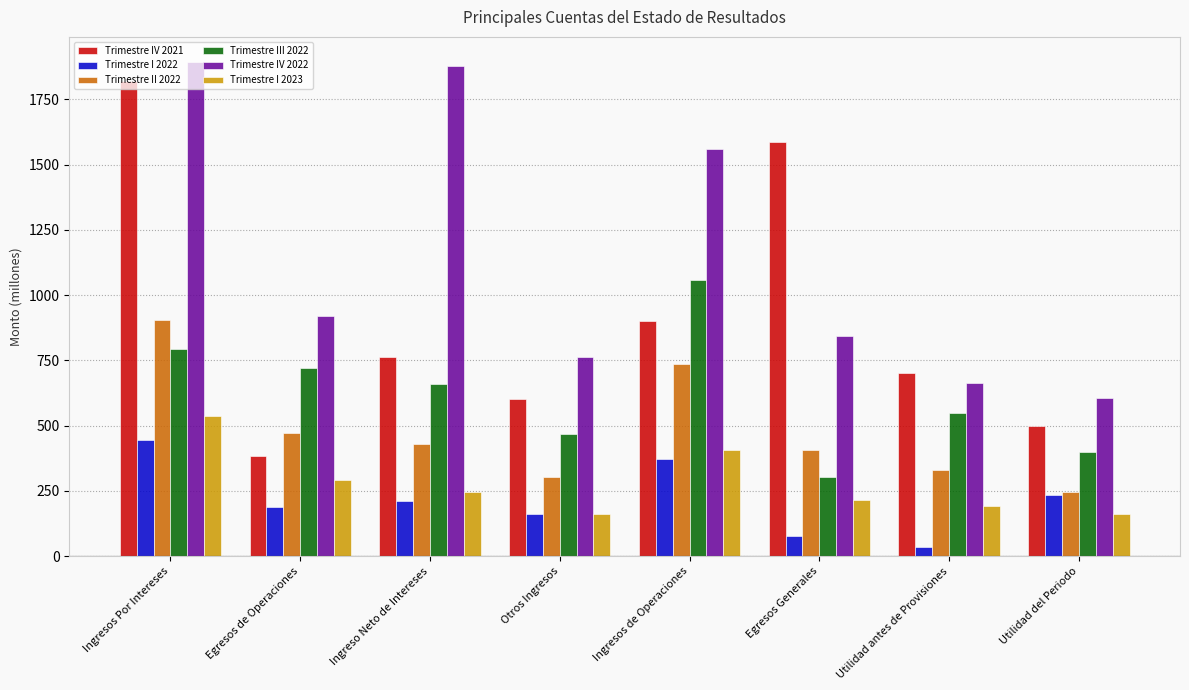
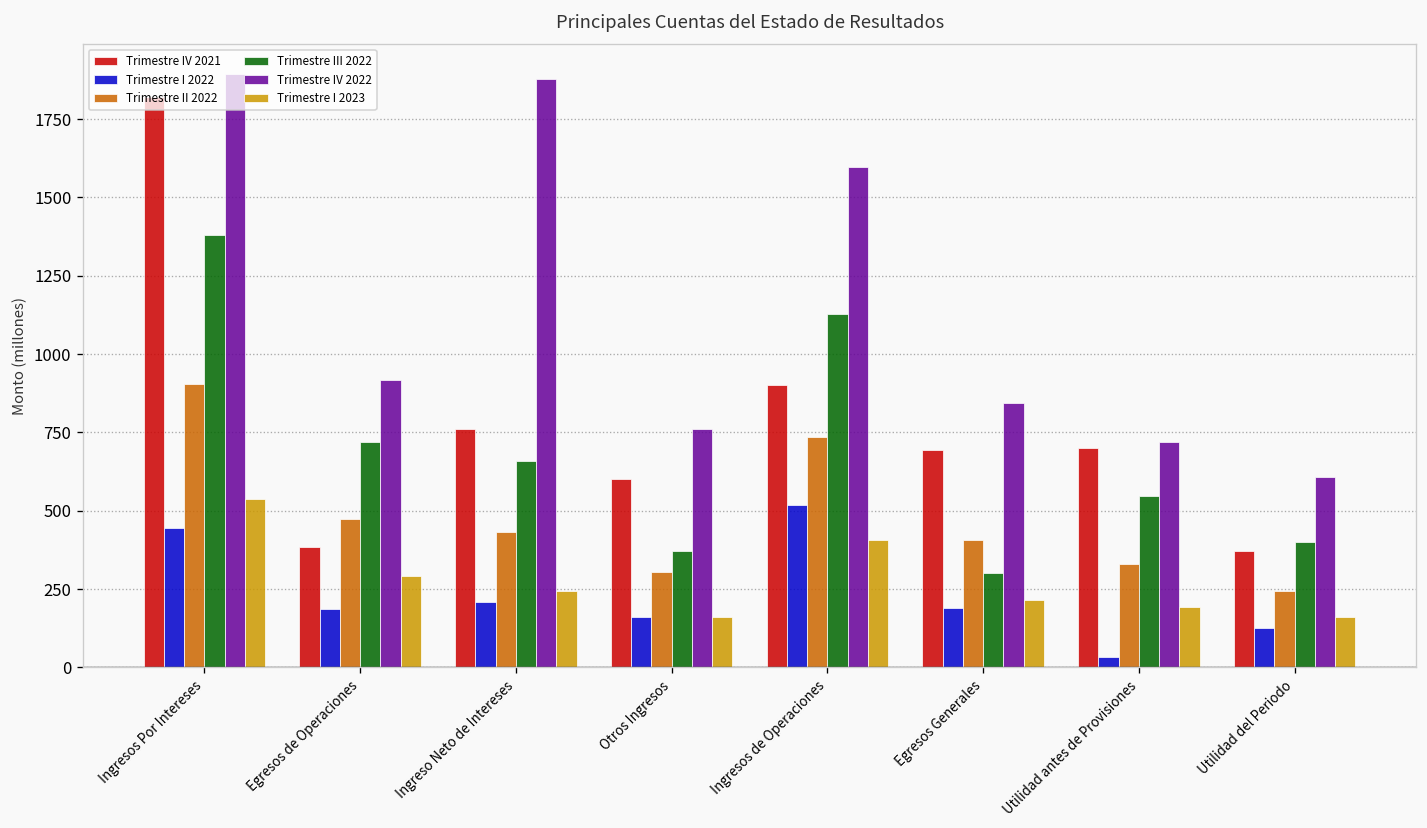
  {
    "Trimestre IV 2021": {
      "Egresos de Operaciones": 380,
      "Ingreso Neto de Intereses": 760,
      "Otros Ingresos": 600,
      "Ingresos de Operaciones": 900,
-     "Egresos Generales": 1590,
+     "Egresos Generales": 700,
      "Utilidad antes de Provisiones": 700,
-     "Utilidad del Periodo": 500
+     "Utilidad del Periodo": 370
    },
    "Trimestre I 2022": {
      "Ingresos Por Intereses": 450,
      "Egresos de Operaciones": 190,
      "Ingreso Neto de Intereses": 210,
      "Otros Ingresos": 160,
-     "Ingresos de Operaciones": 370,
-     "Egresos Generales": 80,
+     "Ingresos de Operaciones": 520,
+     "Egresos Generales": 190,
      "Utilidad antes de Provisiones": 30,
-     "Utilidad del Periodo": 230
+     "Utilidad del Periodo": 130
    },
    "Trimestre III 2022": {
-     "Ingresos Por Intereses": 790,
+     "Ingresos Por Intereses": 1380,
      "Egresos de Operaciones": 720,
      "Ingreso Neto de Intereses": 660,
-     "Otros Ingresos": 470,
-     "Ingresos de Operaciones": 1060,
+     "Otros Ingresos": 370,
+     "Ingresos de Operaciones": 1130,
      "Egresos Generales": 300,
      "Utilidad antes de Provisiones": 550,
      "Utilidad del Periodo": 400
    },
    "Trimestre IV 2022": {
      "Egresos de Operaciones": 920,
      "Ingreso Neto de Intereses": 1880,
      "Otros Ingresos": 760,
-     "Ingresos de Operaciones": 1560,
+     "Ingresos de Operaciones": 1600,
      "Egresos Generales": 840,
-     "Utilidad antes de Provisiones": 660,
+     "Utilidad antes de Provisiones": 720,
      "Utilidad del Periodo": 610
    }
  }
